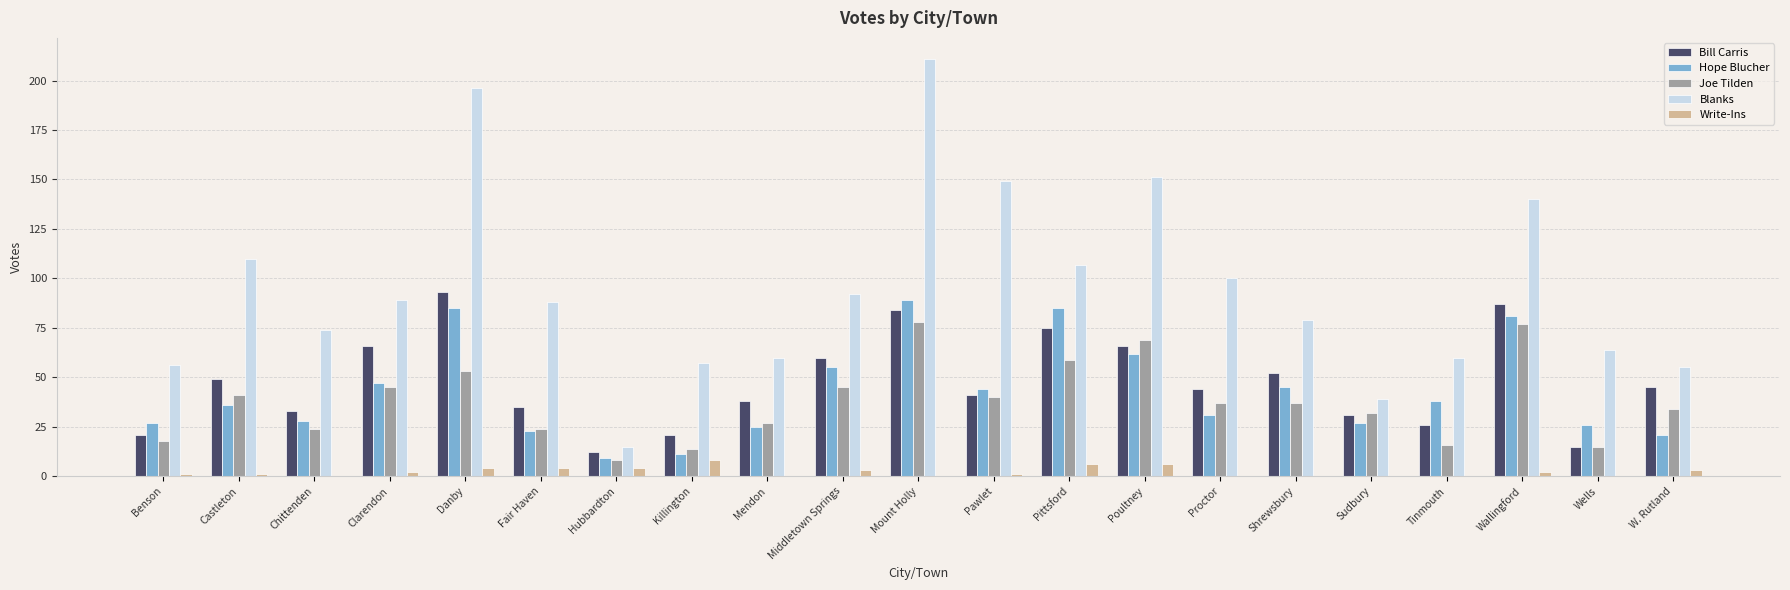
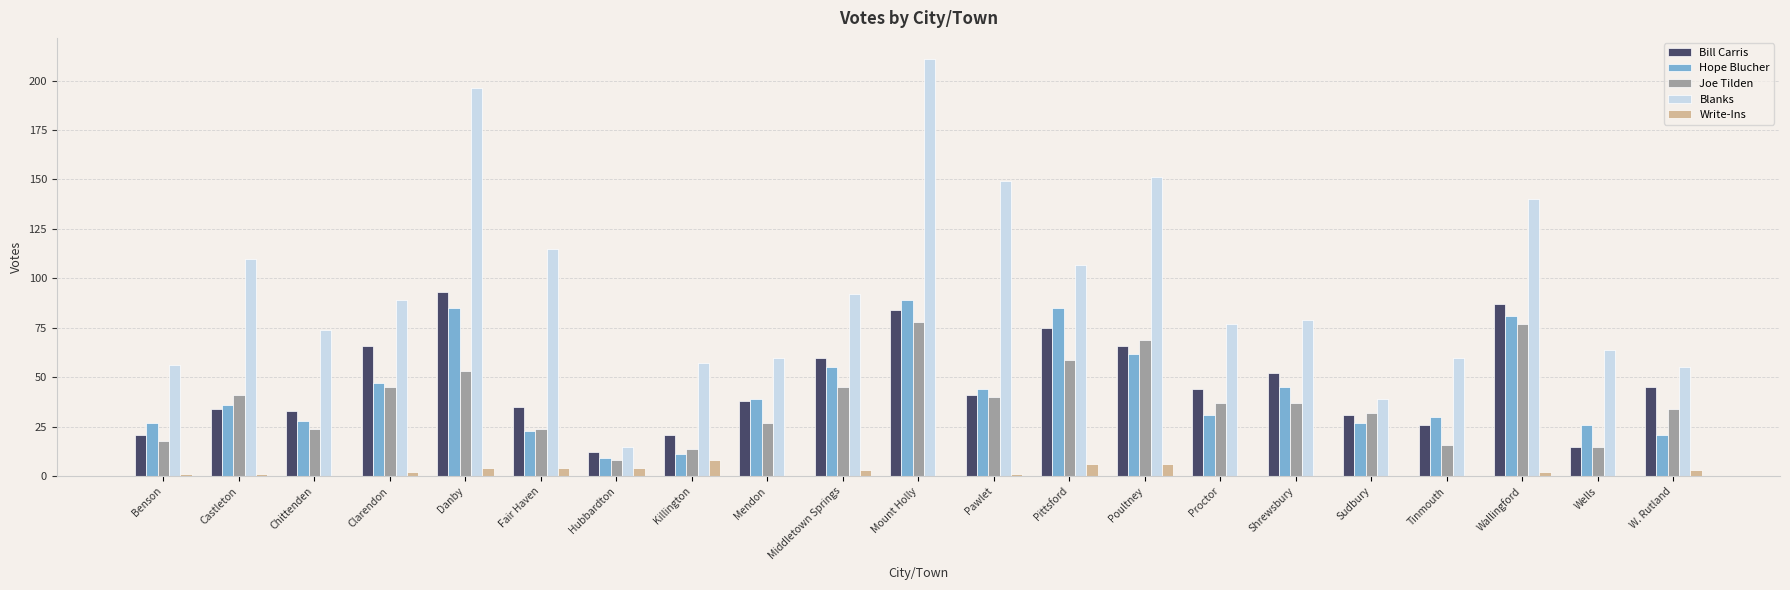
  {
    "Bill Carris": {
      "Benson": 21,
-     "Castleton": 49,
+     "Castleton": 34,
      "Chittenden": 33,
      "Clarendon": 66,
      "Danby": 93,
      "Fair Haven": 35,
      "Hubbardton": 12,
      "Killington": 21,
      "Mendon": 38,
      "Middletown Springs": 60,
      "Mount Holly": 84,
      "Pawlet": 41,
      "Pittsford": 75,
      "Poultney": 66,
      "Proctor": 44,
      "Shrewsbury": 52,
      "Sudbury": 31,
      "Tinmouth": 26,
      "Wallingford": 87,
      "Wells": 15,
      "W. Rutland": 45
    },
    "Hope Blucher": {
      "Benson": 27,
      "Castleton": 36,
      "Chittenden": 28,
      "Clarendon": 47,
      "Danby": 85,
      "Fair Haven": 23,
      "Hubbardton": 9,
      "Killington": 11,
-     "Mendon": 25,
+     "Mendon": 39,
      "Middletown Springs": 55,
      "Mount Holly": 89,
      "Pawlet": 44,
      "Pittsford": 85,
      "Poultney": 62,
      "Proctor": 31,
      "Shrewsbury": 45,
      "Sudbury": 27,
-     "Tinmouth": 38,
+     "Tinmouth": 30,
      "Wallingford": 81,
      "Wells": 26,
      "W. Rutland": 21
    },
    "Blanks": {
      "Benson": 56,
      "Castleton": 110,
      "Chittenden": 74,
      "Clarendon": 89,
      "Danby": 196,
-     "Fair Haven": 88,
+     "Fair Haven": 115,
      "Hubbardton": 15,
      "Killington": 57,
      "Mendon": 60,
      "Middletown Springs": 92,
      "Mount Holly": 211,
      "Pawlet": 149,
      "Pittsford": 107,
      "Poultney": 151,
-     "Proctor": 100,
+     "Proctor": 77,
      "Shrewsbury": 79,
      "Sudbury": 39,
      "Tinmouth": 60,
      "Wallingford": 140,
      "Wells": 64,
      "W. Rutland": 55
    }
  }
